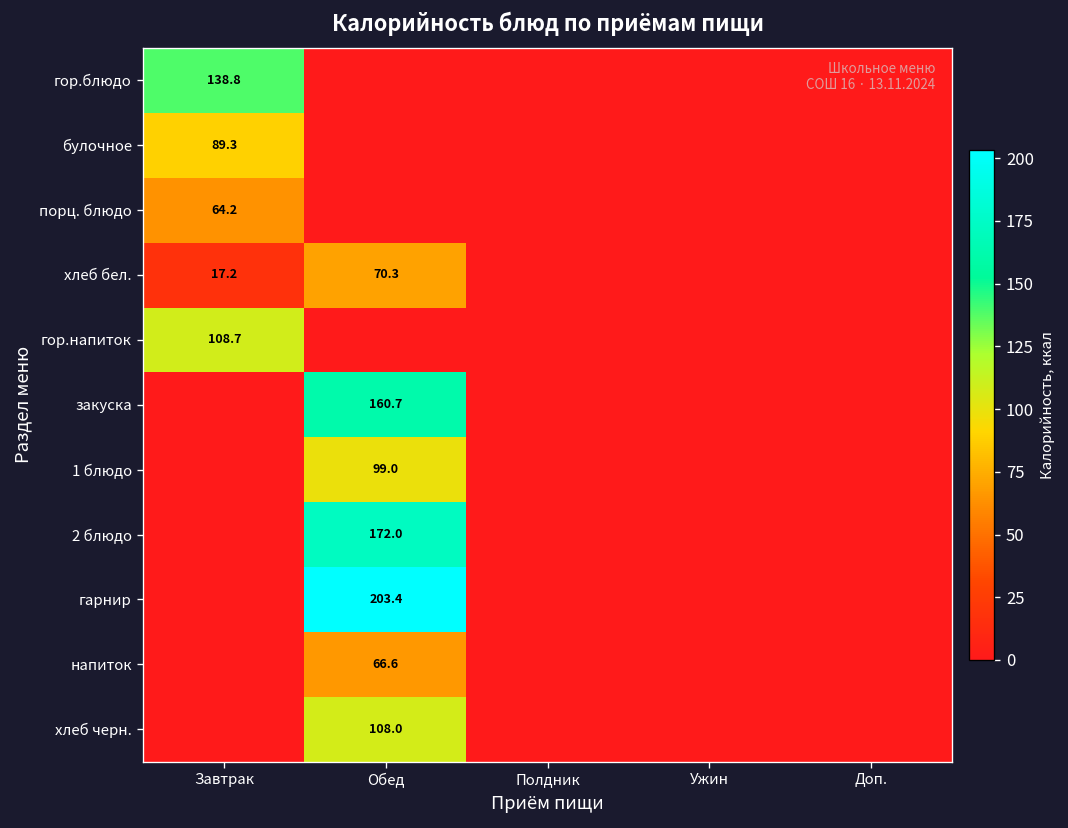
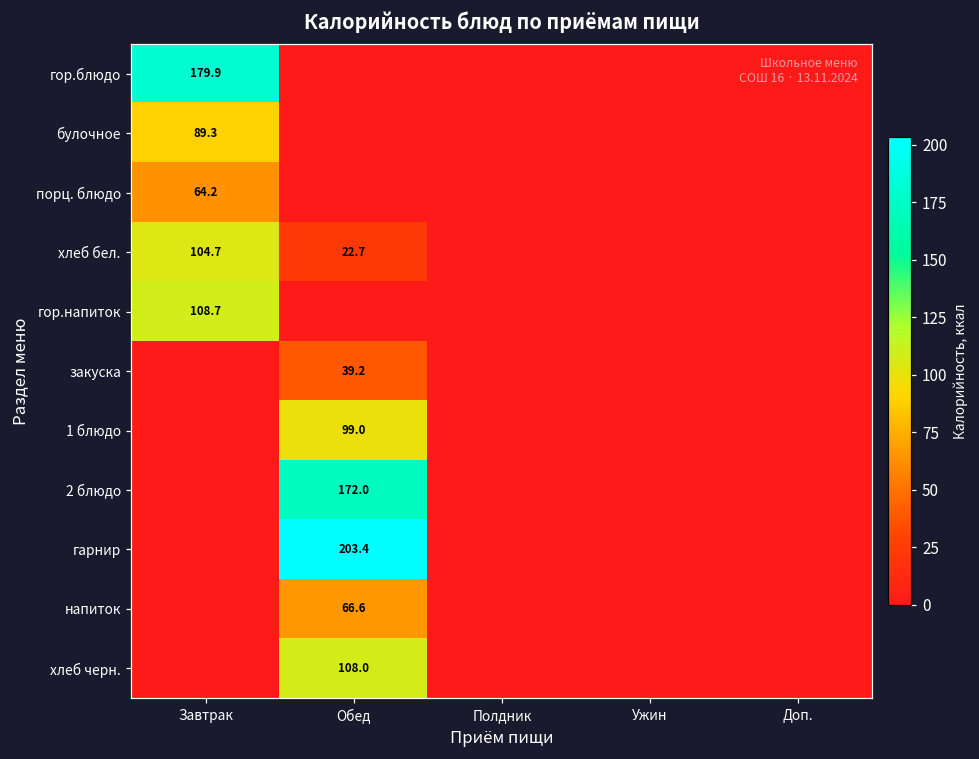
  {
    "гор.блюдо": {
-     "Завтрак": 138.8
+     "Завтрак": 179.9
    },
    "булочное": {
      "Завтрак": 89.3
    },
    "порц. блюдо": {
      "Завтрак": 64.2
    },
    "хлеб бел.": {
-     "Завтрак": 17.2,
-     "Обед": 70.3
+     "Завтрак": 104.7,
+     "Обед": 22.7
    },
    "гор.напиток": {
      "Завтрак": 108.7
    },
    "закуска": {
-     "Обед": 160.7
+     "Обед": 39.2
    },
    "1 блюдо": {
      "Обед": 99.0
    },
    "2 блюдо": {
      "Обед": 172.0
    },
    "гарнир": {
      "Обед": 203.4
    },
    "напиток": {
      "Обед": 66.6
    },
    "хлеб черн.": {
      "Обед": 108.0
    }
  }
